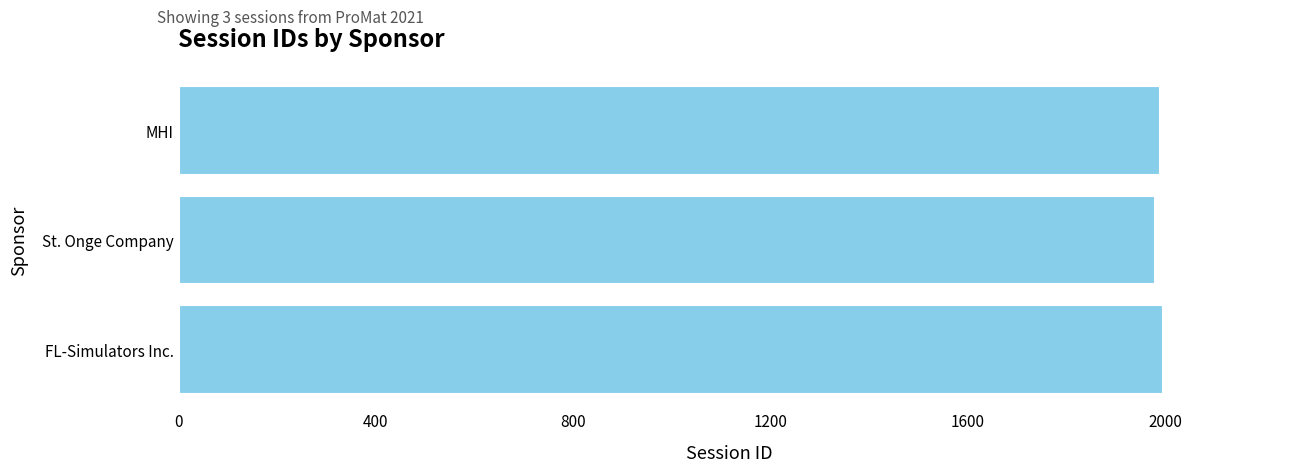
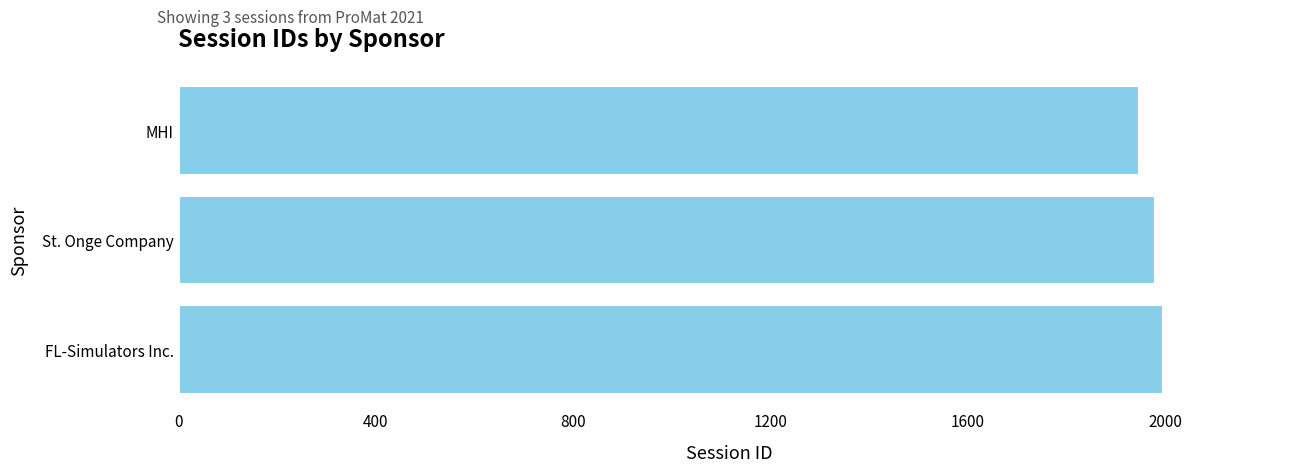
  {
-   "MHI": 1990,
+   "MHI": 1950,
    "St. Onge Company": 1980,
    "FL-Simulators Inc.": 1990
  }
